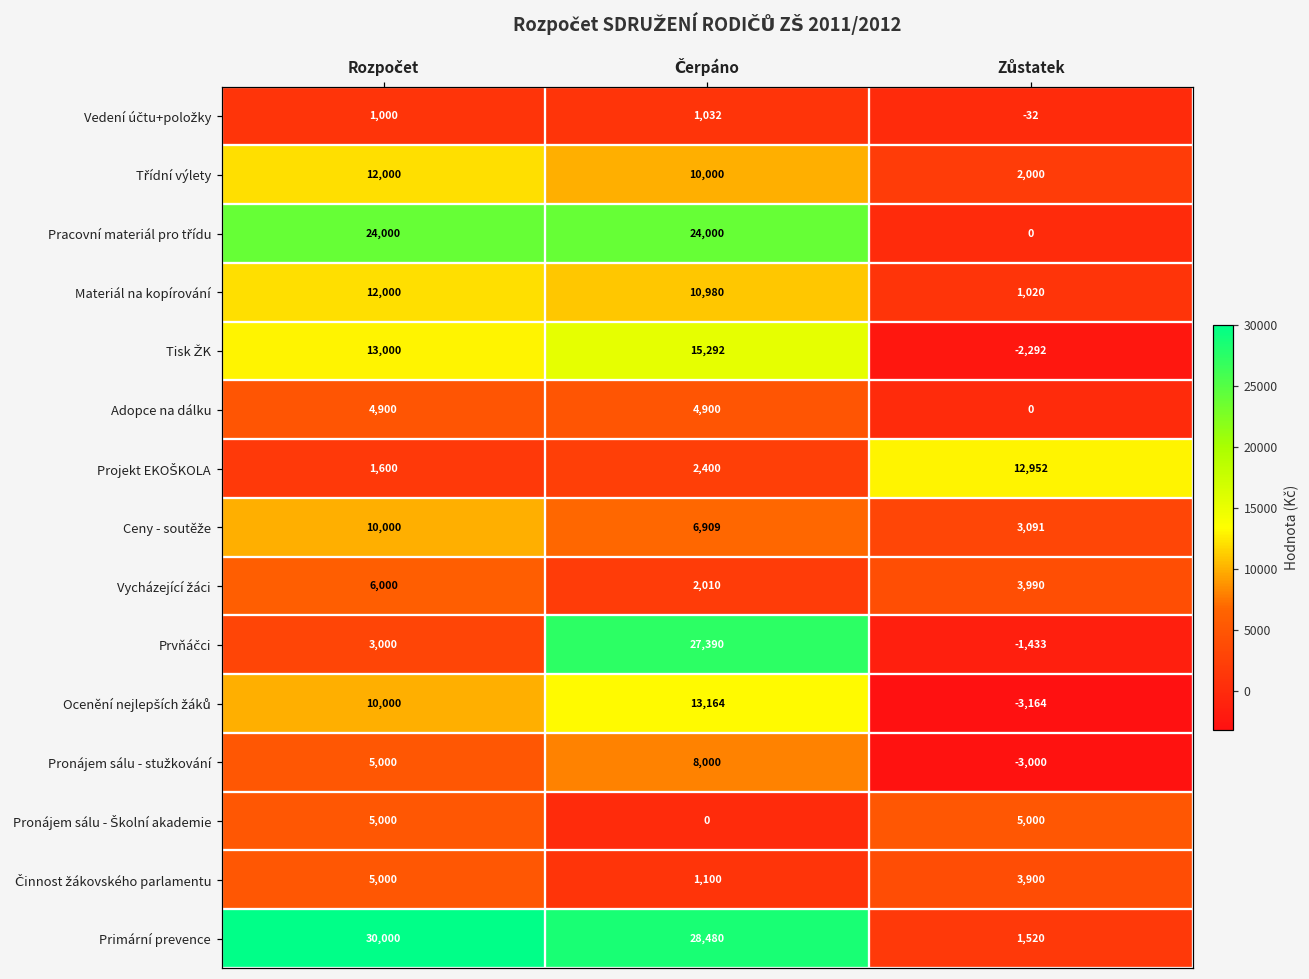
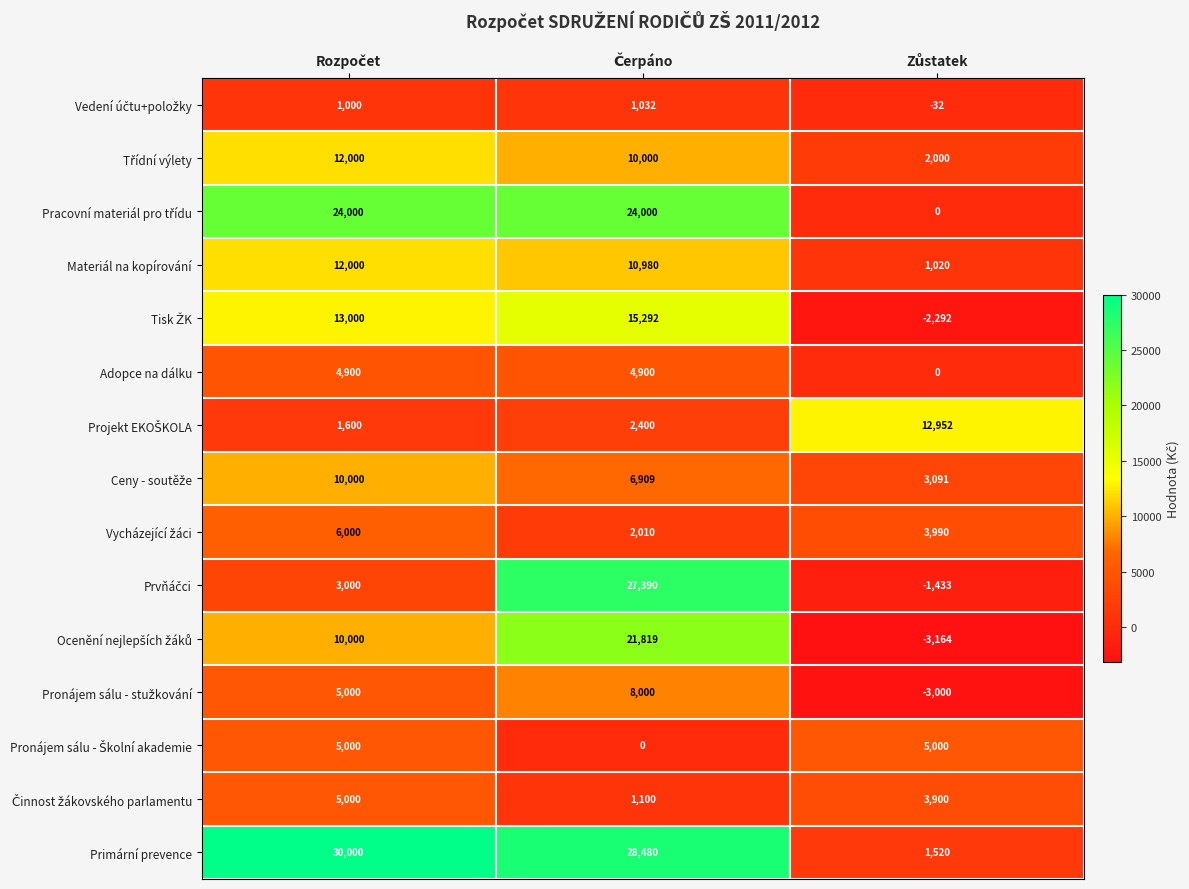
  {
    "Vedení účtu+položky": {
      "Rozpočet": "1,000",
      "Čerpáno": "1,032",
      "Zůstatek": "-32"
    },
    "Třídní výlety": {
      "Rozpočet": "12,000",
      "Čerpáno": "10,000",
      "Zůstatek": "2,000"
    },
    "Pracovní materiál pro třídu": {
      "Rozpočet": "24,000",
      "Čerpáno": "24,000",
      "Zůstatek": "0"
    },
    "Materiál na kopírování": {
      "Rozpočet": "12,000",
      "Čerpáno": "10,980",
      "Zůstatek": "1,020"
    },
    "Tisk ŽK": {
      "Rozpočet": "13,000",
      "Čerpáno": "15,292",
      "Zůstatek": "-2,292"
    },
    "Adopce na dálku": {
      "Rozpočet": "4,900",
      "Čerpáno": "4,900",
      "Zůstatek": "0"
    },
    "Projekt EKOŠKOLA": {
      "Rozpočet": "1,600",
      "Čerpáno": "2,400",
      "Zůstatek": "12,952"
    },
    "Ceny - soutěže": {
      "Rozpočet": "10,000",
      "Čerpáno": "6,909",
      "Zůstatek": "3,091"
    },
    "Vycházející žáci": {
      "Rozpočet": "6,000",
      "Čerpáno": "2,010",
      "Zůstatek": "3,990"
    },
    "Prvňáčci": {
      "Rozpočet": "3,000",
      "Čerpáno": "27,390",
      "Zůstatek": "-1,433"
    },
    "Ocenění nejlepších žáků": {
      "Rozpočet": "10,000",
-     "Čerpáno": "13,164",
+     "Čerpáno": "21,819",
      "Zůstatek": "-3,164"
    },
    "Pronájem sálu - stužkování": {
      "Rozpočet": "5,000",
      "Čerpáno": "8,000",
      "Zůstatek": "-3,000"
    },
    "Pronájem sálu - Školní akademie": {
      "Rozpočet": "5,000",
      "Čerpáno": "0",
      "Zůstatek": "5,000"
    },
    "Činnost žákovského parlamentu": {
      "Rozpočet": "5,000",
      "Čerpáno": "1,100",
      "Zůstatek": "3,900"
    },
    "Primární prevence": {
      "Rozpočet": "30,000",
      "Čerpáno": "28,480",
      "Zůstatek": "1,520"
    }
  }
